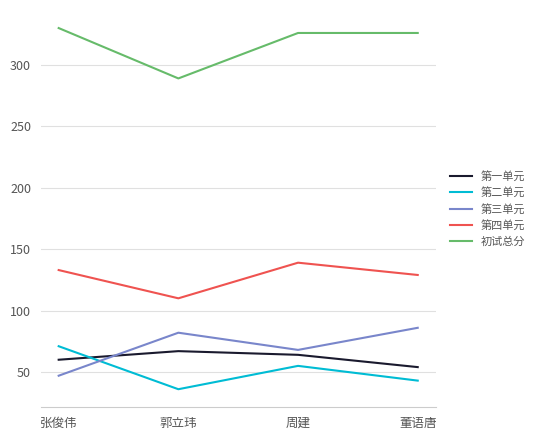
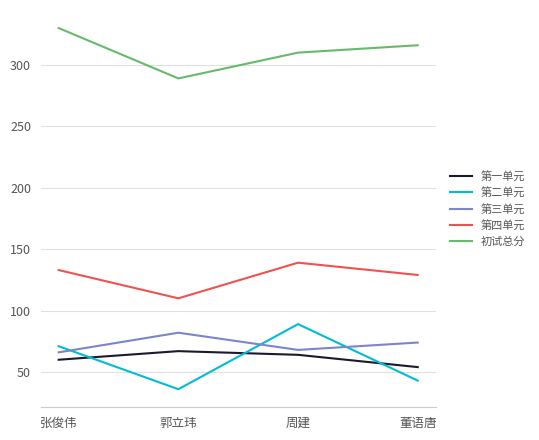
  {
    "第一单元": {
      "张俊伟": 60,
      "郭立玮": 67,
      "周建": 64,
      "董语唐": 54
    },
    "第二单元": {
      "张俊伟": 71,
      "郭立玮": 36,
-     "周建": 55,
+     "周建": 89,
      "董语唐": 43
    },
    "第三单元": {
-     "张俊伟": 47,
+     "张俊伟": 66,
      "郭立玮": 82,
      "周建": 68,
-     "董语唐": 86
+     "董语唐": 74
    },
    "第四单元": {
      "张俊伟": 133,
      "郭立玮": 110,
      "周建": 139,
      "董语唐": 129
    },
    "初试总分": {
      "张俊伟": 330,
      "郭立玮": 289,
-     "周建": 326,
-     "董语唐": 326
+     "周建": 310,
+     "董语唐": 316
    }
  }
